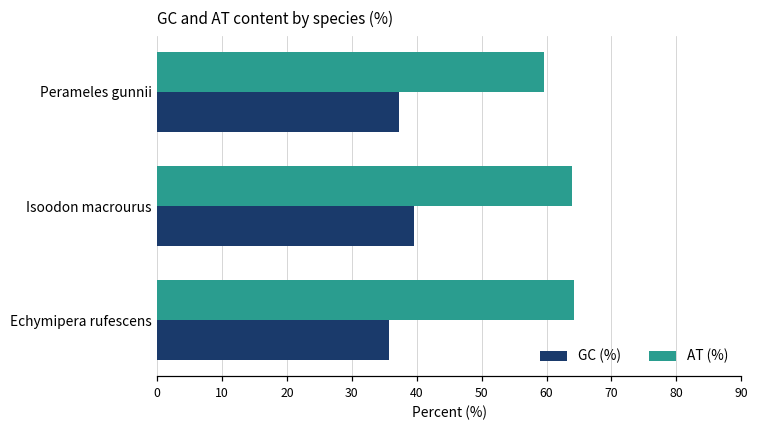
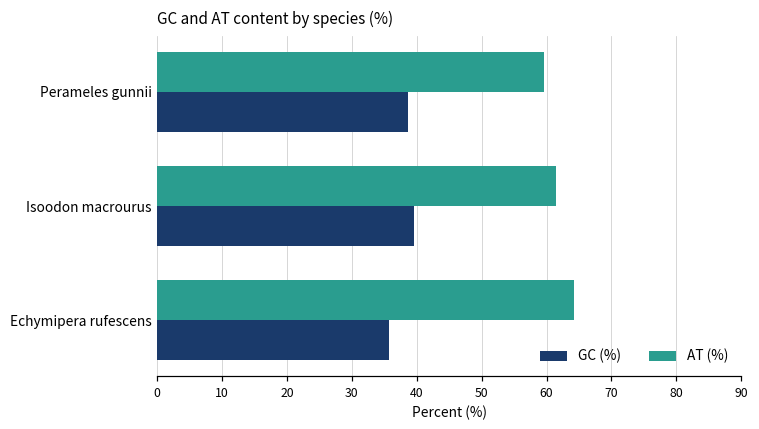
  {
    "GC (%)": {
-     "Perameles gunnii": 37,
+     "Perameles gunnii": 39,
      "Isoodon macrourus": 40,
      "Echymipera rufescens": 36
    },
    "AT (%)": {
      "Perameles gunnii": 60,
-     "Isoodon macrourus": 64,
+     "Isoodon macrourus": 61,
      "Echymipera rufescens": 64
    }
  }
